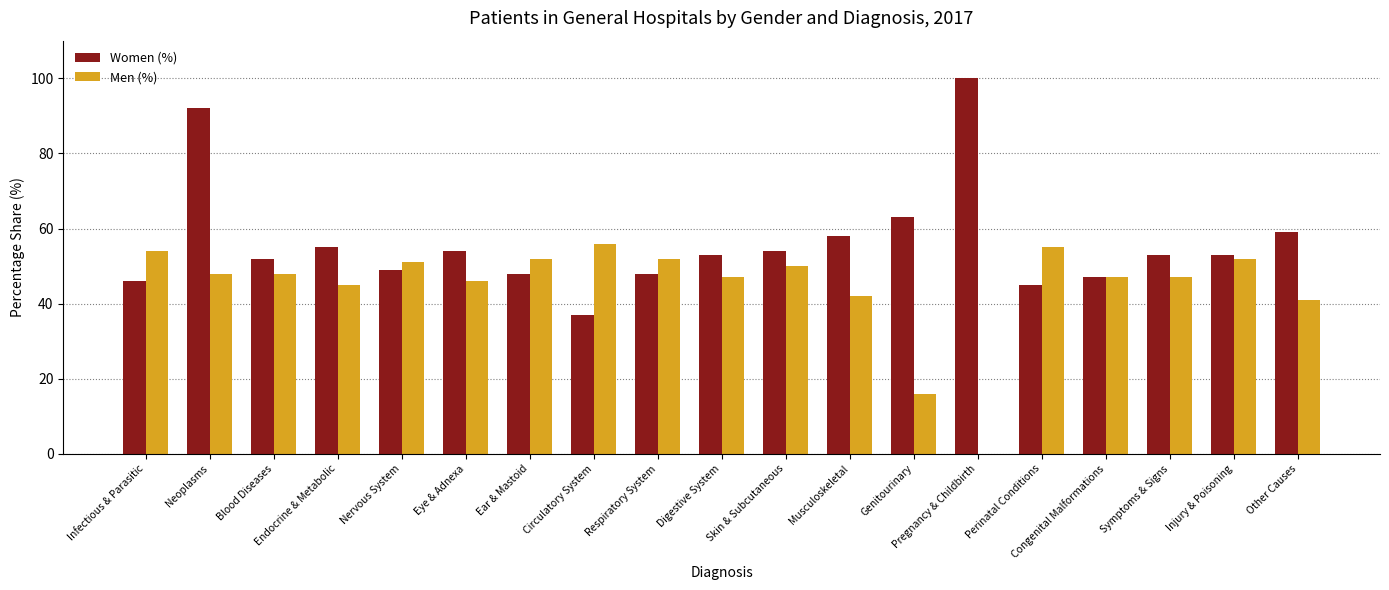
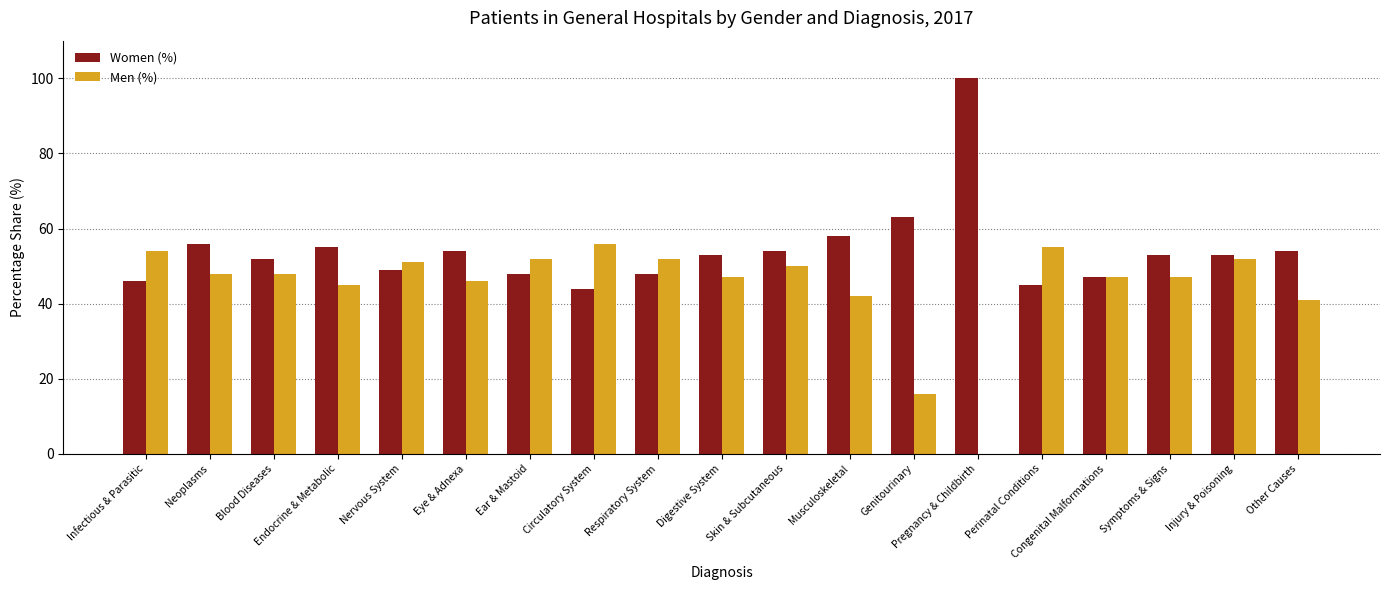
  {
    "Women (%)": {
      "Infectious & Parasitic": 46,
-     "Neoplasms": 92,
+     "Neoplasms": 56,
      "Blood Diseases": 52,
      "Endocrine & Metabolic": 55,
      "Nervous System": 49,
      "Eye & Adnexa": 54,
      "Ear & Mastoid": 48,
-     "Circulatory System": 37,
+     "Circulatory System": 44,
      "Respiratory System": 48,
      "Digestive System": 53,
      "Skin & Subcutaneous": 54,
      "Musculoskeletal": 58,
      "Genitourinary": 63,
      "Pregnancy & Childbirth": 100,
      "Perinatal Conditions": 45,
      "Congenital Malformations": 47,
      "Symptoms & Signs": 53,
      "Injury & Poisoning": 53,
-     "Other Causes": 59
+     "Other Causes": 54
    },
    "Men (%)": {
      "Infectious & Parasitic": 54,
      "Neoplasms": 48,
      "Blood Diseases": 48,
      "Endocrine & Metabolic": 45,
      "Nervous System": 51,
      "Eye & Adnexa": 46,
      "Ear & Mastoid": 52,
      "Circulatory System": 56,
      "Respiratory System": 52,
      "Digestive System": 47,
      "Skin & Subcutaneous": 50,
      "Musculoskeletal": 42,
      "Genitourinary": 16,
      "Pregnancy & Childbirth": 0,
      "Perinatal Conditions": 55,
      "Congenital Malformations": 47,
      "Symptoms & Signs": 47,
      "Injury & Poisoning": 52,
      "Other Causes": 41
    }
  }
